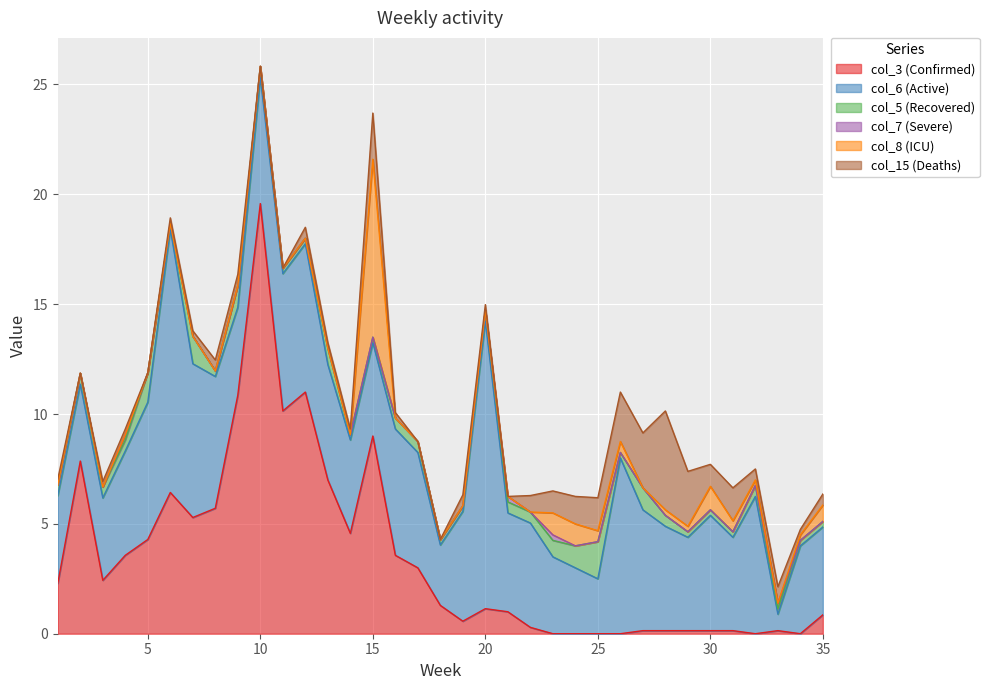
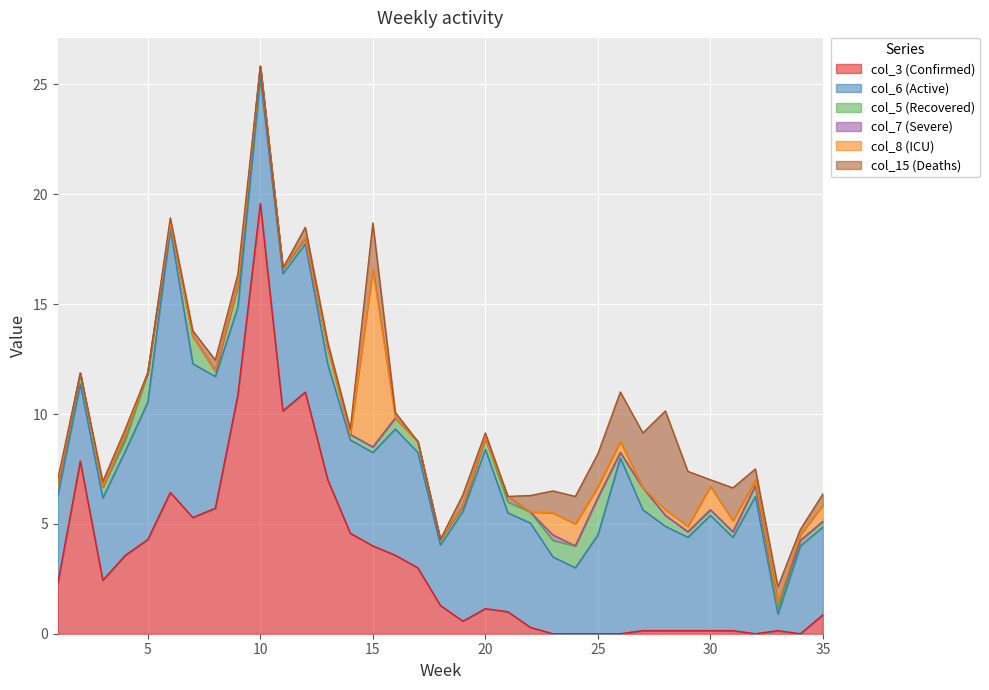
  {
    "col_3 (Confirmed)": {
      "5": 4.3,
      "10": 19.6,
-     "15": 9,
+     "15": 4,
      "20": 1.1,
      "25": 0,
      "30": 0.1,
      "35": 0.9
    },
    "col_6 (Active)": {
      "5": 6.2,
      "10": 5.8,
      "15": 4.3,
-     "20": 13.1,
-     "25": 2.5,
+     "20": 7.3,
+     "25": 4.5,
      "30": 5.3,
      "35": 4.0
    },
    "col_8 (ICU)": {
      "15": 8.1,
      "25": 0.5,
      "30": 1.1,
      "35": 0.8
    },
    "col_15 (Deaths)": {
      "15": 2.1,
      "20": 0.3,
      "25": 1.5,
-     "30": 1.0,
+     "30": 0.3,
      "35": 0.5
    }
  }
